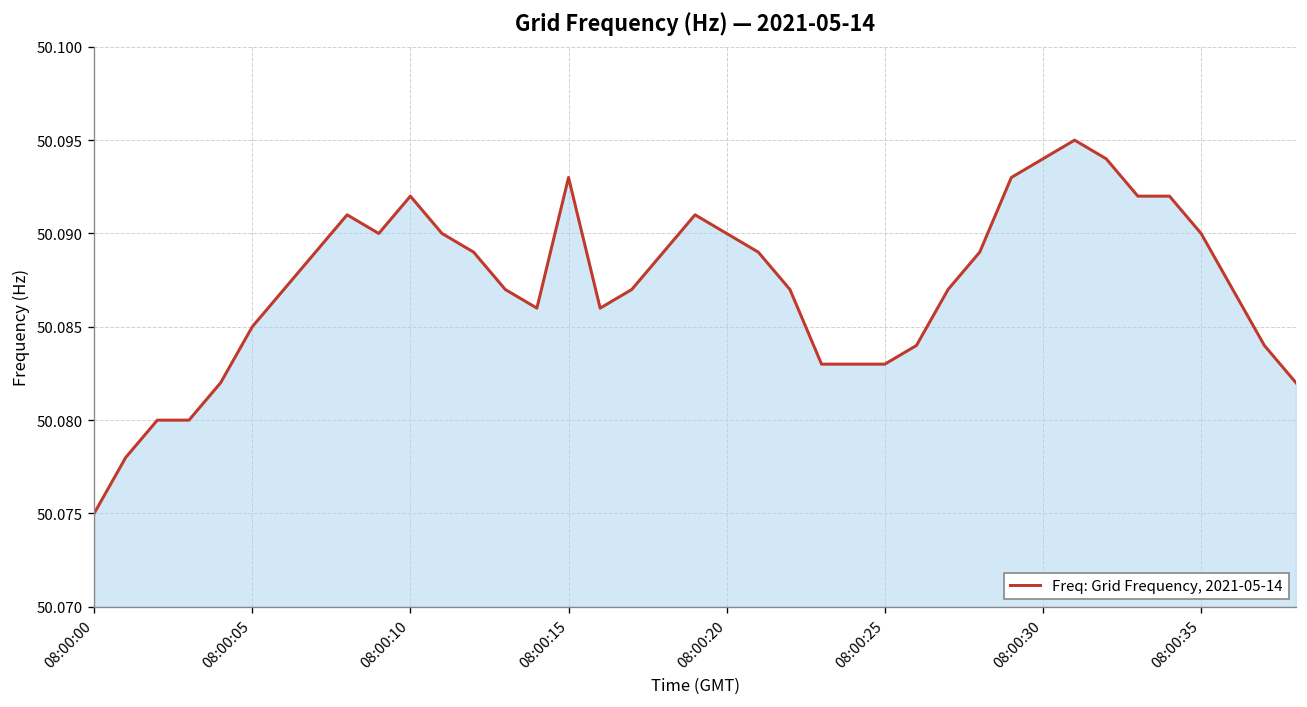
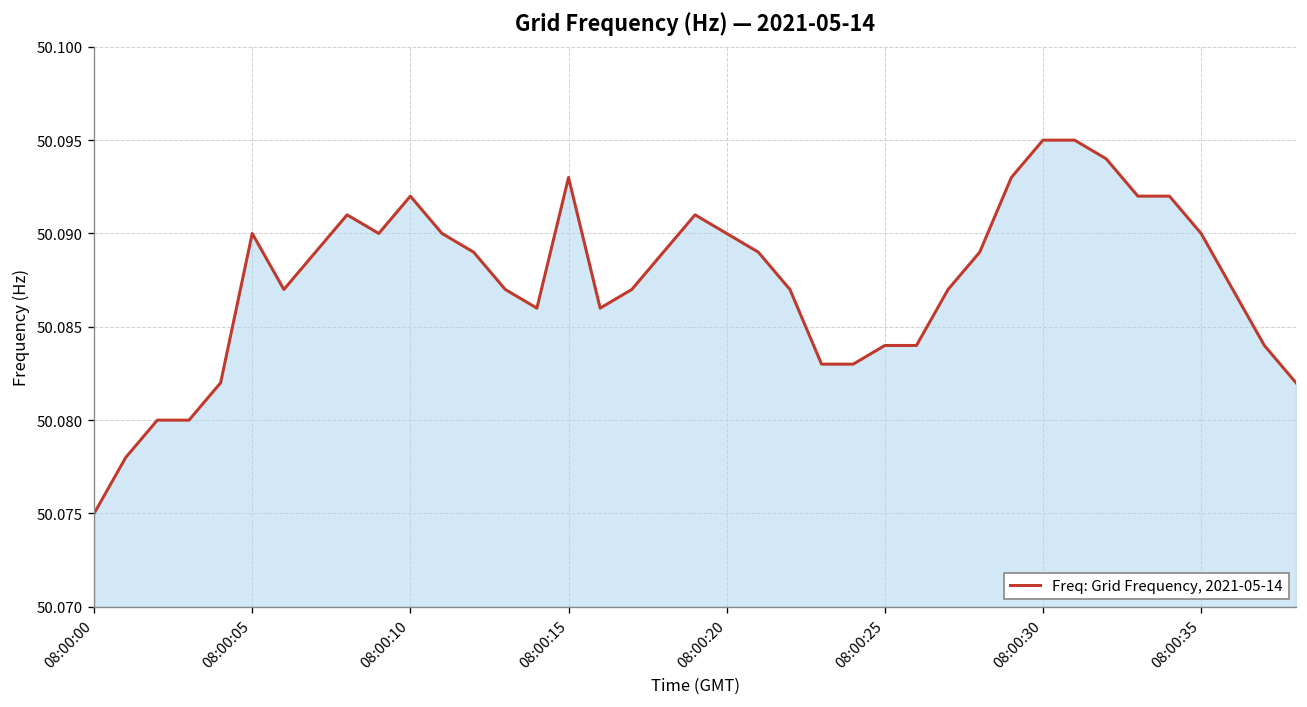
  {
    "08:00:00": 50.075,
-   "08:00:05": 50.085,
+   "08:00:05": 50.090,
    "08:00:10": 50.092,
    "08:00:15": 50.093,
    "08:00:20": 50.090,
-   "08:00:25": 50.083,
-   "08:00:30": 50.094,
+   "08:00:25": 50.084,
+   "08:00:30": 50.095,
    "08:00:35": 50.090
  }
